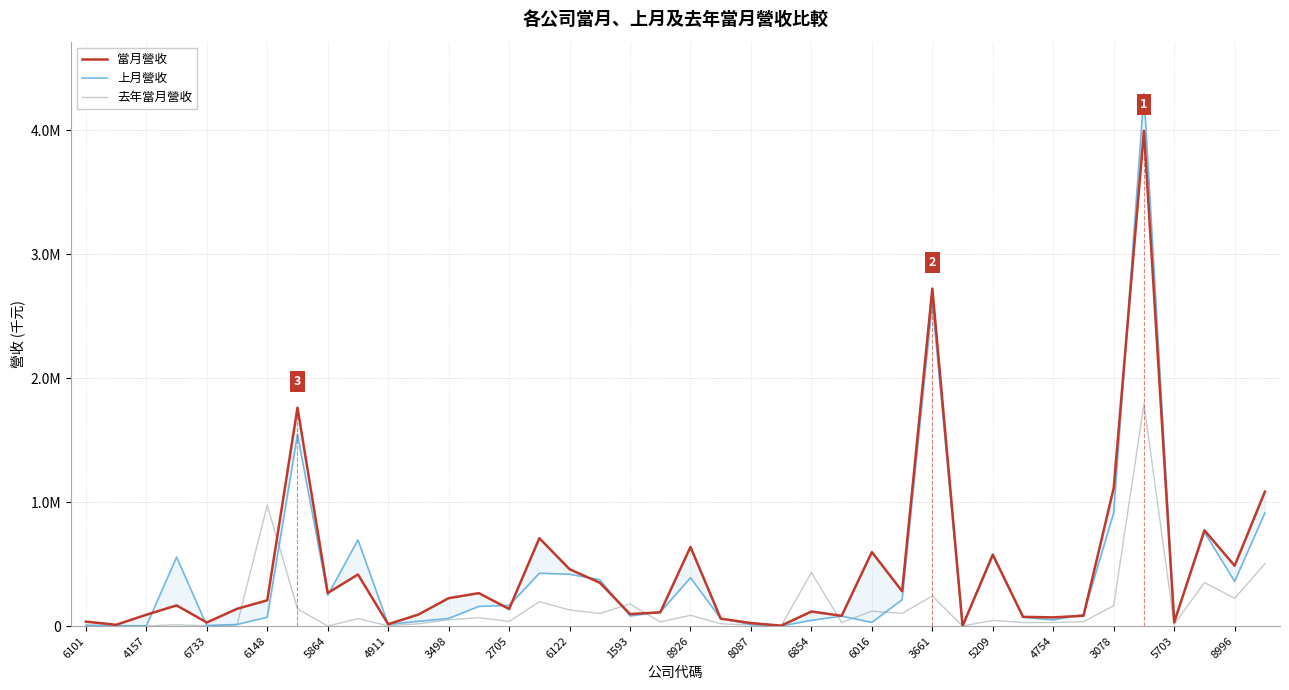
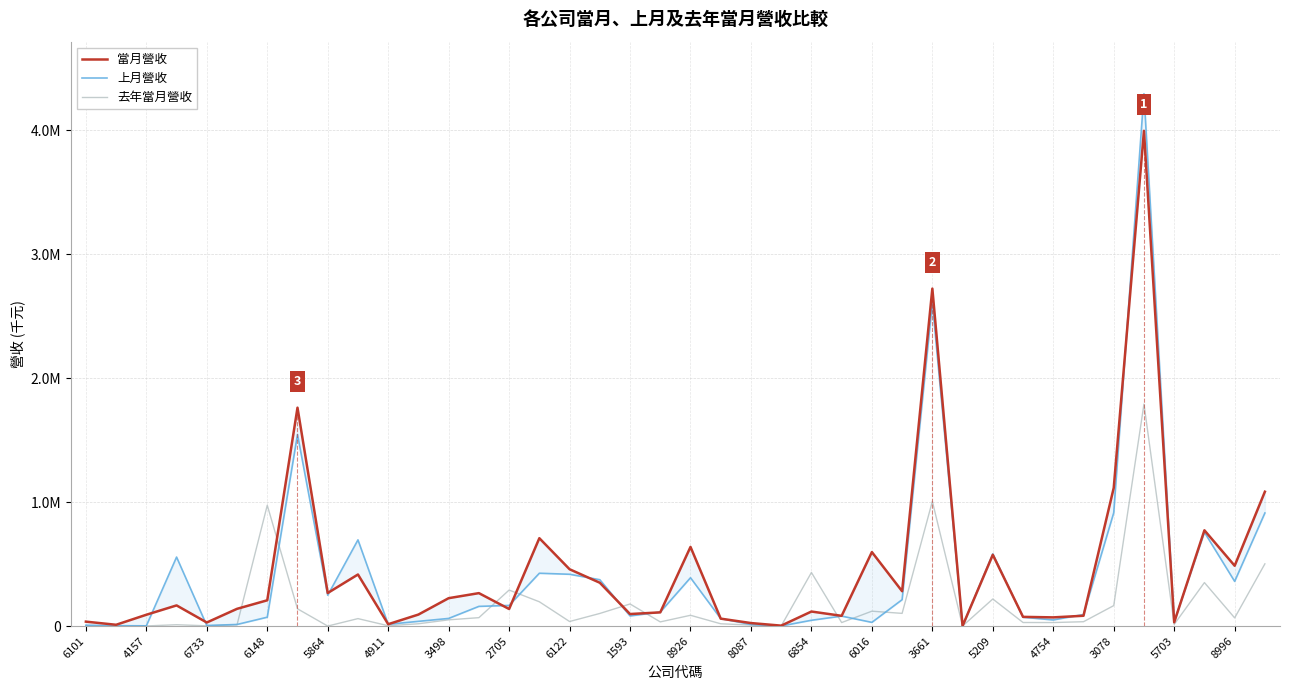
  {
    "去年當月營收": {
      "6148": 970000,
      "5864": 0,
-     "2705": 40000,
-     "6122": 130000,
+     "2705": 290000,
+     "6122": 40000,
      "1593": 180000,
      "8926": 90000,
      "6854": 430000,
      "6016": 120000,
-     "3661": 240000,
-     "5209": 50000,
+     "3661": 1010000,
+     "5209": 220000,
      "4754": 30000,
      "3078": 160000,
-     "8996": 220000
+     "8996": 70000
    }
  }
